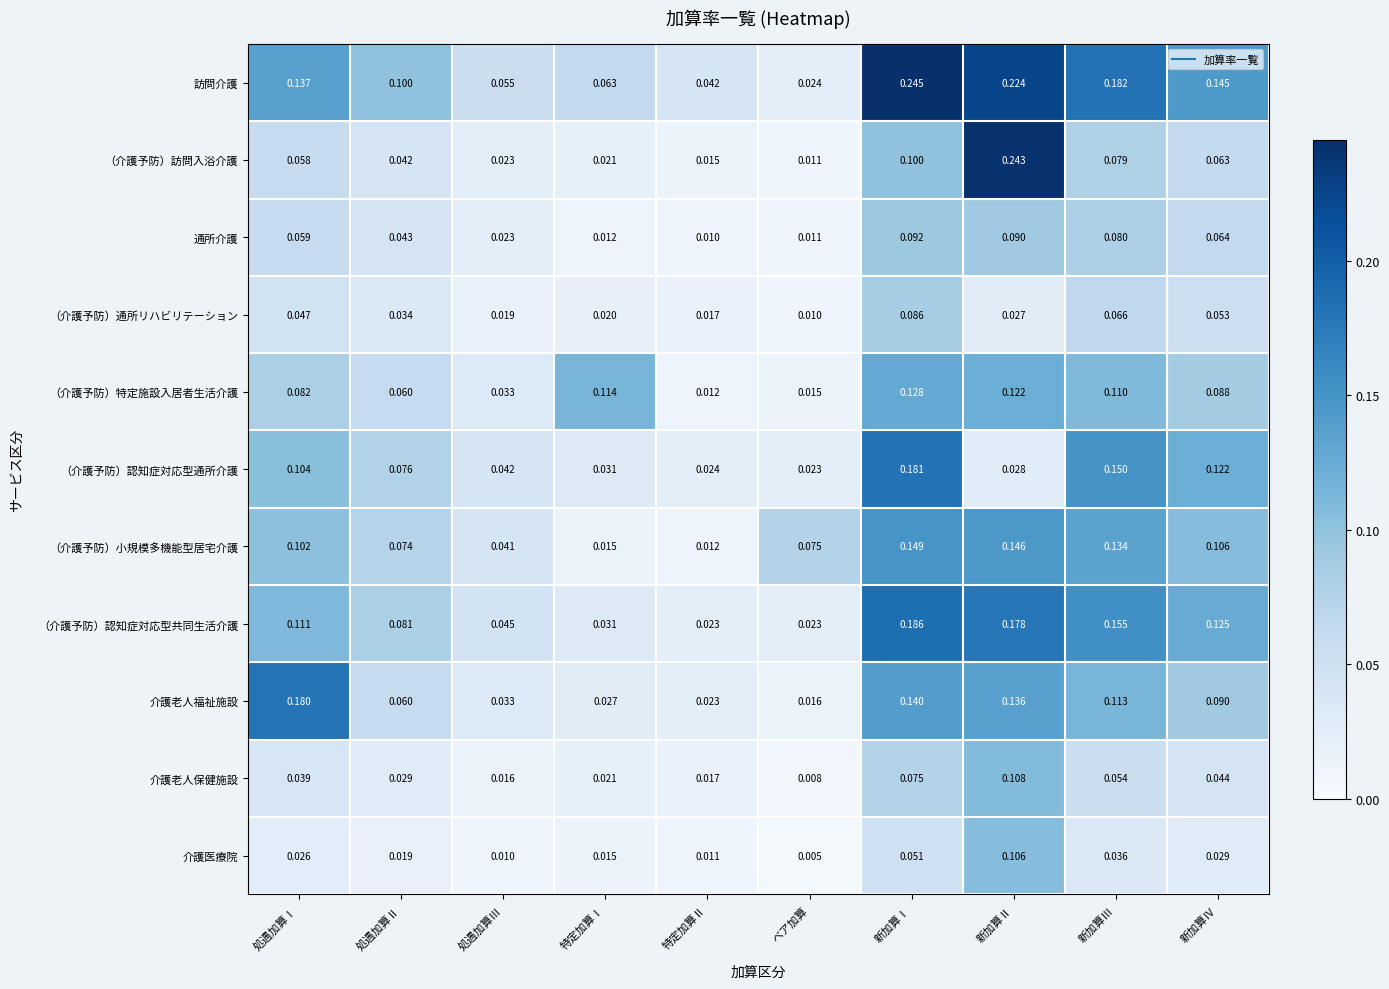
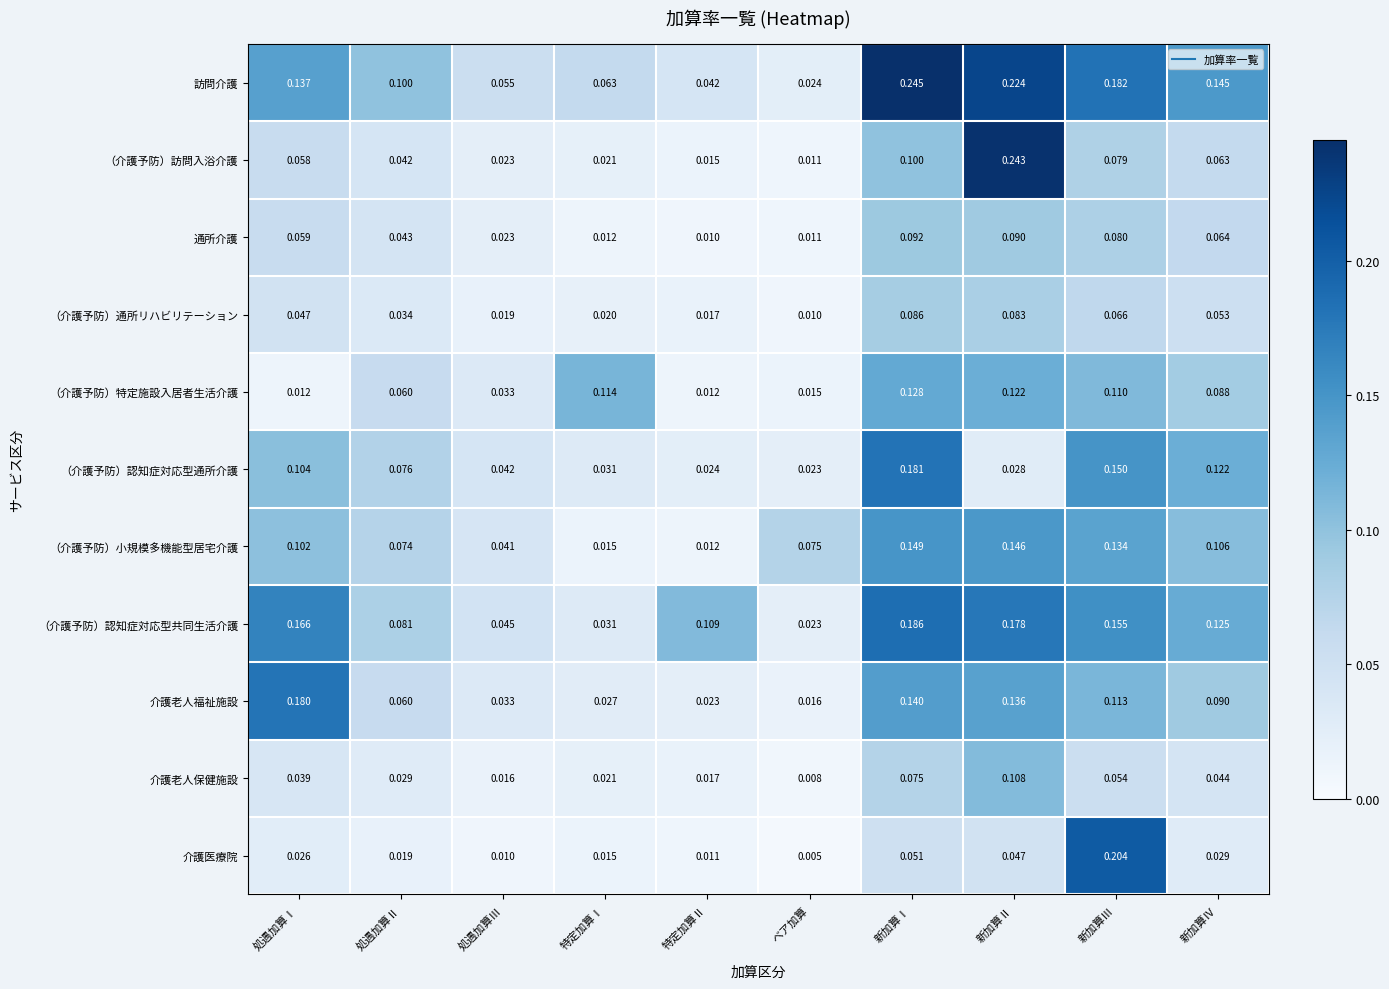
  {
    "訪問介護": {
      "処遇加算Ⅰ": 0.137,
      "処遇加算Ⅱ": 0.100,
      "処遇加算Ⅲ": 0.055,
      "特定加算Ⅰ": 0.063,
      "特定加算Ⅱ": 0.042,
      "ベア加算": 0.024,
      "新加算Ⅰ": 0.245,
      "新加算Ⅱ": 0.224,
      "新加算Ⅲ": 0.182,
      "新加算Ⅳ": 0.145
    },
    "（介護予防）訪問入浴介護": {
      "処遇加算Ⅰ": 0.058,
      "処遇加算Ⅱ": 0.042,
      "処遇加算Ⅲ": 0.023,
      "特定加算Ⅰ": 0.021,
      "特定加算Ⅱ": 0.015,
      "ベア加算": 0.011,
      "新加算Ⅰ": 0.100,
      "新加算Ⅱ": 0.243,
      "新加算Ⅲ": 0.079,
      "新加算Ⅳ": 0.063
    },
    "通所介護": {
      "処遇加算Ⅰ": 0.059,
      "処遇加算Ⅱ": 0.043,
      "処遇加算Ⅲ": 0.023,
      "特定加算Ⅰ": 0.012,
      "特定加算Ⅱ": 0.010,
      "ベア加算": 0.011,
      "新加算Ⅰ": 0.092,
      "新加算Ⅱ": 0.090,
      "新加算Ⅲ": 0.080,
      "新加算Ⅳ": 0.064
    },
    "（介護予防）通所リハビリテーション": {
      "処遇加算Ⅰ": 0.047,
      "処遇加算Ⅱ": 0.034,
      "処遇加算Ⅲ": 0.019,
      "特定加算Ⅰ": 0.020,
      "特定加算Ⅱ": 0.017,
      "ベア加算": 0.010,
      "新加算Ⅰ": 0.086,
-     "新加算Ⅱ": 0.027,
+     "新加算Ⅱ": 0.083,
      "新加算Ⅲ": 0.066,
      "新加算Ⅳ": 0.053
    },
    "（介護予防）特定施設入居者生活介護": {
-     "処遇加算Ⅰ": 0.082,
+     "処遇加算Ⅰ": 0.012,
      "処遇加算Ⅱ": 0.060,
      "処遇加算Ⅲ": 0.033,
      "特定加算Ⅰ": 0.114,
      "特定加算Ⅱ": 0.012,
      "ベア加算": 0.015,
      "新加算Ⅰ": 0.128,
      "新加算Ⅱ": 0.122,
      "新加算Ⅲ": 0.110,
      "新加算Ⅳ": 0.088
    },
    "（介護予防）認知症対応型通所介護": {
      "処遇加算Ⅰ": 0.104,
      "処遇加算Ⅱ": 0.076,
      "処遇加算Ⅲ": 0.042,
      "特定加算Ⅰ": 0.031,
      "特定加算Ⅱ": 0.024,
      "ベア加算": 0.023,
      "新加算Ⅰ": 0.181,
      "新加算Ⅱ": 0.028,
      "新加算Ⅲ": 0.150,
      "新加算Ⅳ": 0.122
    },
    "（介護予防）小規模多機能型居宅介護": {
      "処遇加算Ⅰ": 0.102,
      "処遇加算Ⅱ": 0.074,
      "処遇加算Ⅲ": 0.041,
      "特定加算Ⅰ": 0.015,
      "特定加算Ⅱ": 0.012,
      "ベア加算": 0.075,
      "新加算Ⅰ": 0.149,
      "新加算Ⅱ": 0.146,
      "新加算Ⅲ": 0.134,
      "新加算Ⅳ": 0.106
    },
    "（介護予防）認知症対応型共同生活介護": {
-     "処遇加算Ⅰ": 0.111,
+     "処遇加算Ⅰ": 0.166,
      "処遇加算Ⅱ": 0.081,
      "処遇加算Ⅲ": 0.045,
      "特定加算Ⅰ": 0.031,
-     "特定加算Ⅱ": 0.023,
+     "特定加算Ⅱ": 0.109,
      "ベア加算": 0.023,
      "新加算Ⅰ": 0.186,
      "新加算Ⅱ": 0.178,
      "新加算Ⅲ": 0.155,
      "新加算Ⅳ": 0.125
    },
    "介護老人福祉施設": {
      "処遇加算Ⅰ": 0.180,
      "処遇加算Ⅱ": 0.060,
      "処遇加算Ⅲ": 0.033,
      "特定加算Ⅰ": 0.027,
      "特定加算Ⅱ": 0.023,
      "ベア加算": 0.016,
      "新加算Ⅰ": 0.140,
      "新加算Ⅱ": 0.136,
      "新加算Ⅲ": 0.113,
      "新加算Ⅳ": 0.090
    },
    "介護老人保健施設": {
      "処遇加算Ⅰ": 0.039,
      "処遇加算Ⅱ": 0.029,
      "処遇加算Ⅲ": 0.016,
      "特定加算Ⅰ": 0.021,
      "特定加算Ⅱ": 0.017,
      "ベア加算": 0.008,
      "新加算Ⅰ": 0.075,
      "新加算Ⅱ": 0.108,
      "新加算Ⅲ": 0.054,
      "新加算Ⅳ": 0.044
    },
    "介護医療院": {
      "処遇加算Ⅰ": 0.026,
      "処遇加算Ⅱ": 0.019,
      "処遇加算Ⅲ": 0.010,
      "特定加算Ⅰ": 0.015,
      "特定加算Ⅱ": 0.011,
      "ベア加算": 0.005,
      "新加算Ⅰ": 0.051,
-     "新加算Ⅱ": 0.106,
-     "新加算Ⅲ": 0.036,
+     "新加算Ⅱ": 0.047,
+     "新加算Ⅲ": 0.204,
      "新加算Ⅳ": 0.029
    }
  }
